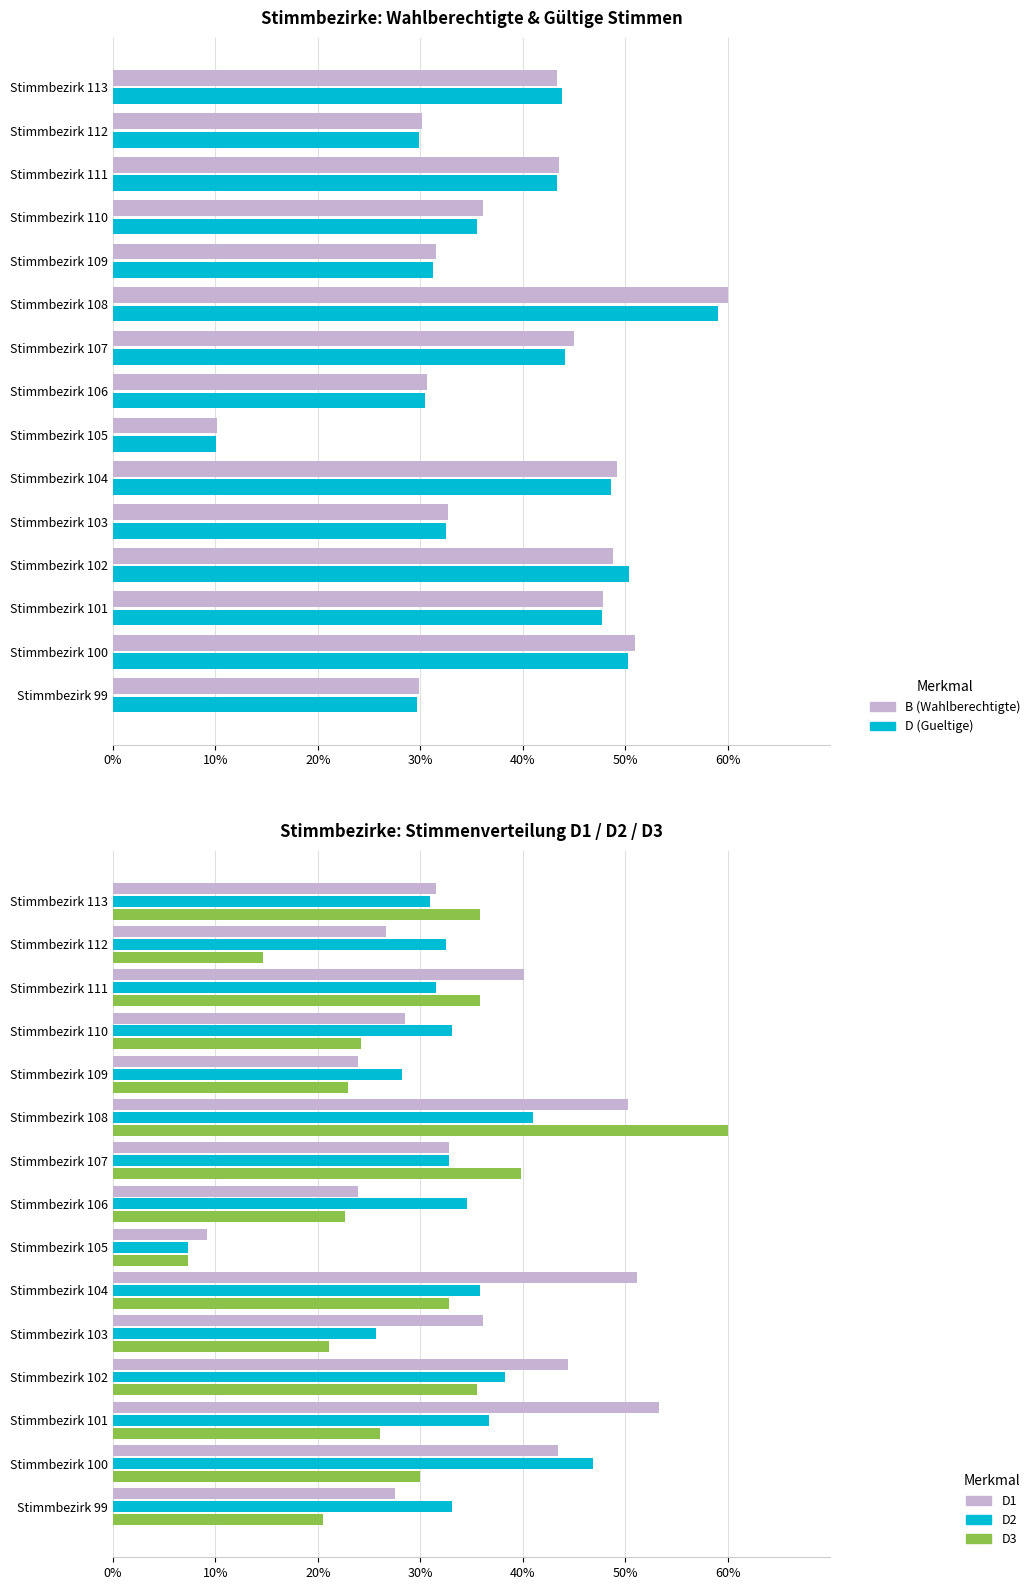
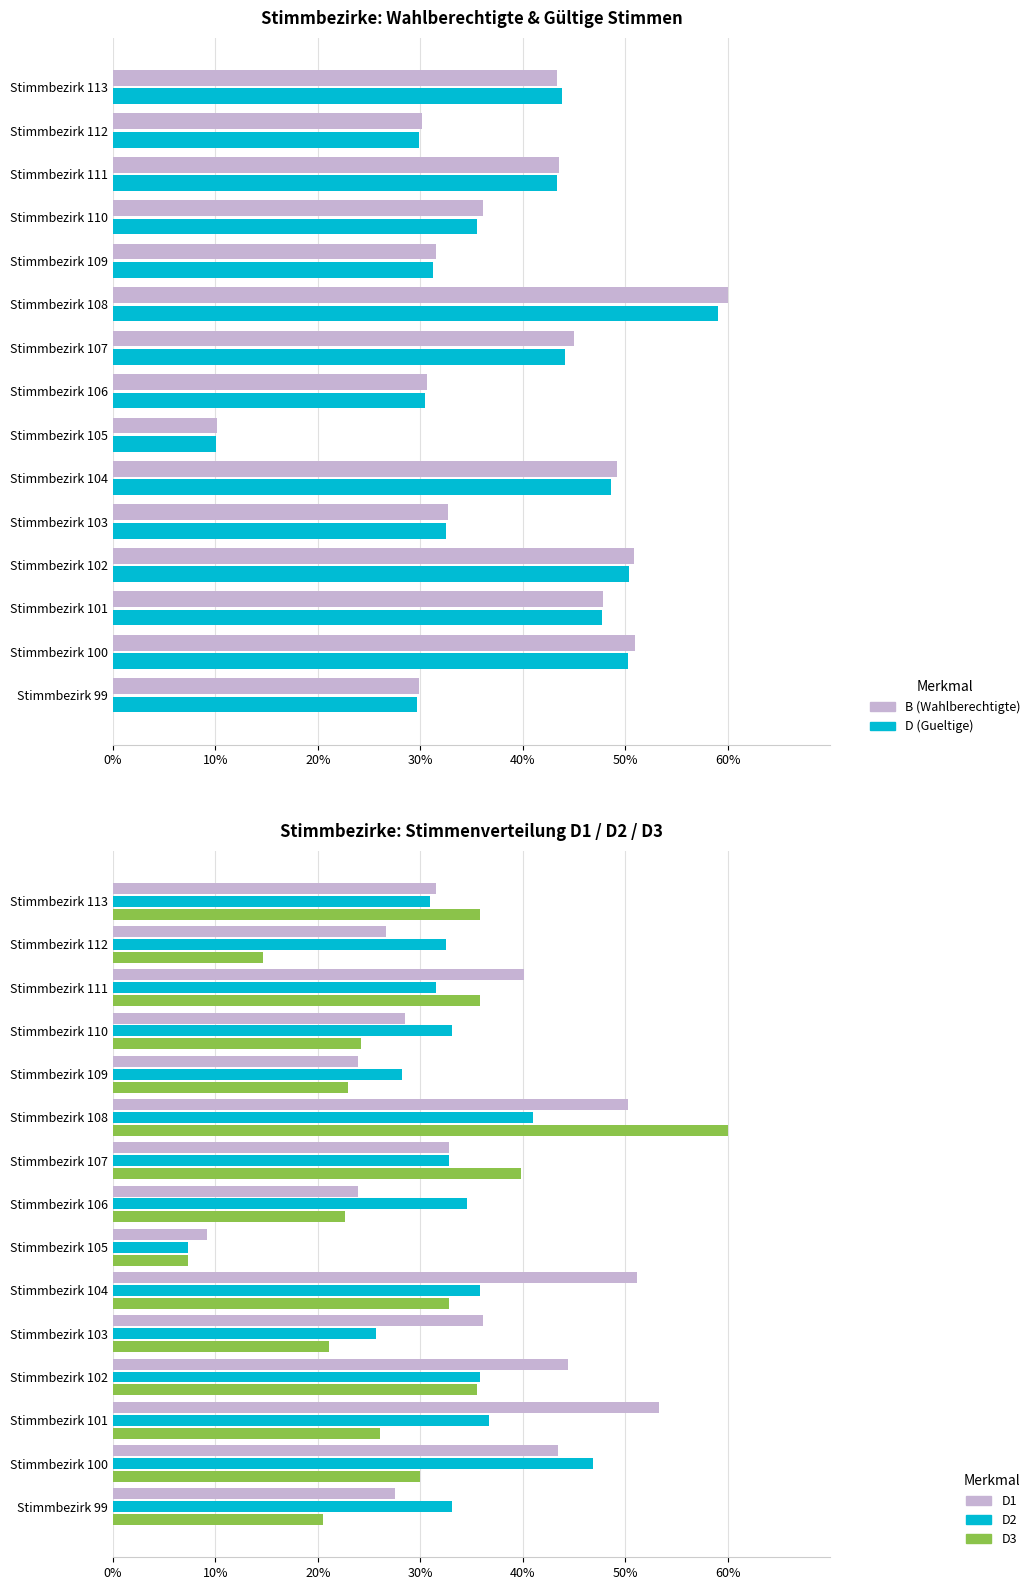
  {
    "Stimmbezirke: Wahlberechtigte & Gültige Stimmen": {
      "B (Wahlberechtigte)": {
        "Stimmbezirk 113": "43.3%",
        "Stimmbezirk 112": "30.1%",
        "Stimmbezirk 111": "43.6%",
        "Stimmbezirk 110": "36.2%",
        "Stimmbezirk 109": "31.5%",
        "Stimmbezirk 108": "60.0%",
        "Stimmbezirk 107": "45.0%",
        "Stimmbezirk 106": "30.6%",
        "Stimmbezirk 105": "10.1%",
        "Stimmbezirk 104": "49.2%",
        "Stimmbezirk 103": "32.7%",
-       "Stimmbezirk 102": "48.8%",
+       "Stimmbezirk 102": "50.8%",
        "Stimmbezirk 101": "47.8%",
        "Stimmbezirk 100": "50.9%",
        "Stimmbezirk 99": "29.9%"
      },
      "D (Gueltige)": {
        "Stimmbezirk 113": "43.8%",
        "Stimmbezirk 112": "29.9%",
        "Stimmbezirk 111": "43.3%",
        "Stimmbezirk 110": "35.5%",
        "Stimmbezirk 109": "31.3%",
        "Stimmbezirk 108": "59.1%",
        "Stimmbezirk 107": "44.1%",
        "Stimmbezirk 106": "30.4%",
        "Stimmbezirk 105": "10.0%",
        "Stimmbezirk 104": "48.6%",
        "Stimmbezirk 103": "32.5%",
        "Stimmbezirk 102": "50.3%",
        "Stimmbezirk 101": "47.7%",
        "Stimmbezirk 100": "50.2%",
        "Stimmbezirk 99": "29.7%"
      }
    },
    "Stimmbezirke: Stimmenverteilung D1 / D2 / D3": {
      "D1": {
        "Stimmbezirk 113": "31.5%",
        "Stimmbezirk 112": "26.6%",
        "Stimmbezirk 111": "40.1%",
        "Stimmbezirk 110": "28.5%",
        "Stimmbezirk 109": "23.9%",
        "Stimmbezirk 108": "50.2%",
        "Stimmbezirk 107": "32.8%",
        "Stimmbezirk 106": "23.9%",
        "Stimmbezirk 105": "9.2%",
        "Stimmbezirk 104": "51.1%",
        "Stimmbezirk 103": "36.1%",
        "Stimmbezirk 102": "44.4%",
        "Stimmbezirk 101": "53.3%",
        "Stimmbezirk 100": "43.5%",
        "Stimmbezirk 99": "27.6%"
      },
      "D2": {
        "Stimmbezirk 113": "30.9%",
        "Stimmbezirk 112": "32.4%",
        "Stimmbezirk 111": "31.5%",
        "Stimmbezirk 110": "33.1%",
        "Stimmbezirk 109": "28.2%",
        "Stimmbezirk 108": "41.0%",
        "Stimmbezirk 107": "32.8%",
        "Stimmbezirk 106": "34.6%",
        "Stimmbezirk 105": "7.3%",
        "Stimmbezirk 104": "35.8%",
        "Stimmbezirk 103": "25.7%",
-       "Stimmbezirk 102": "38.3%",
+       "Stimmbezirk 102": "35.8%",
        "Stimmbezirk 101": "36.7%",
        "Stimmbezirk 100": "46.8%",
        "Stimmbezirk 99": "33.1%"
      },
      "D3": {
        "Stimmbezirk 113": "35.8%",
        "Stimmbezirk 112": "14.7%",
        "Stimmbezirk 111": "35.8%",
        "Stimmbezirk 110": "24.2%",
        "Stimmbezirk 109": "23.0%",
        "Stimmbezirk 108": "60.0%",
        "Stimmbezirk 107": "39.8%",
        "Stimmbezirk 106": "22.7%",
        "Stimmbezirk 105": "7.3%",
        "Stimmbezirk 104": "32.8%",
        "Stimmbezirk 103": "21.1%",
        "Stimmbezirk 102": "35.5%",
        "Stimmbezirk 101": "26.0%",
        "Stimmbezirk 100": "30.0%",
        "Stimmbezirk 99": "20.5%"
      }
    }
  }
